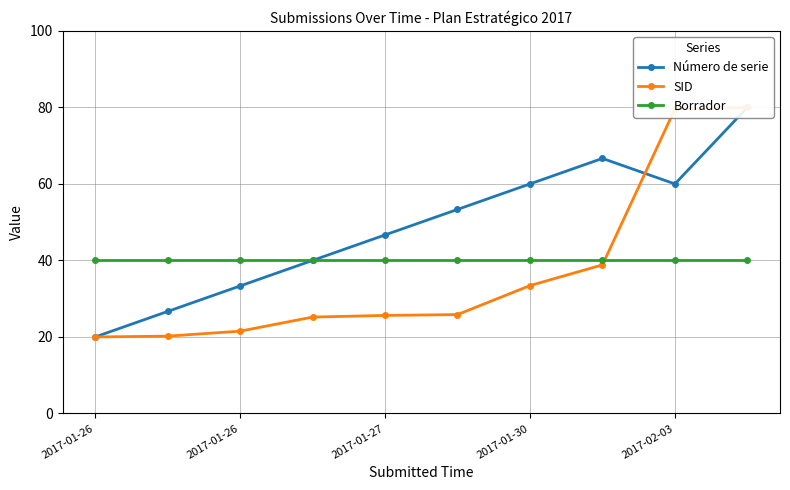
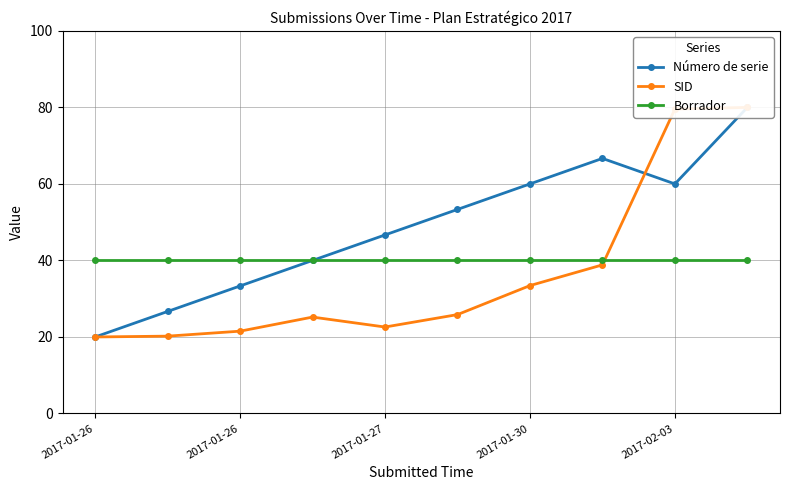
  {
    "Número de serie": {
      "2017-01-27": 47,
      "2017-01-30": 60,
      "2017-02-03": 60
    },
    "SID": {
-     "2017-01-27": 26,
+     "2017-01-27": 23,
      "2017-01-30": 33
    },
    "Borrador": {
      "2017-01-27": 40,
      "2017-01-30": 40,
      "2017-02-03": 40
    }
  }
